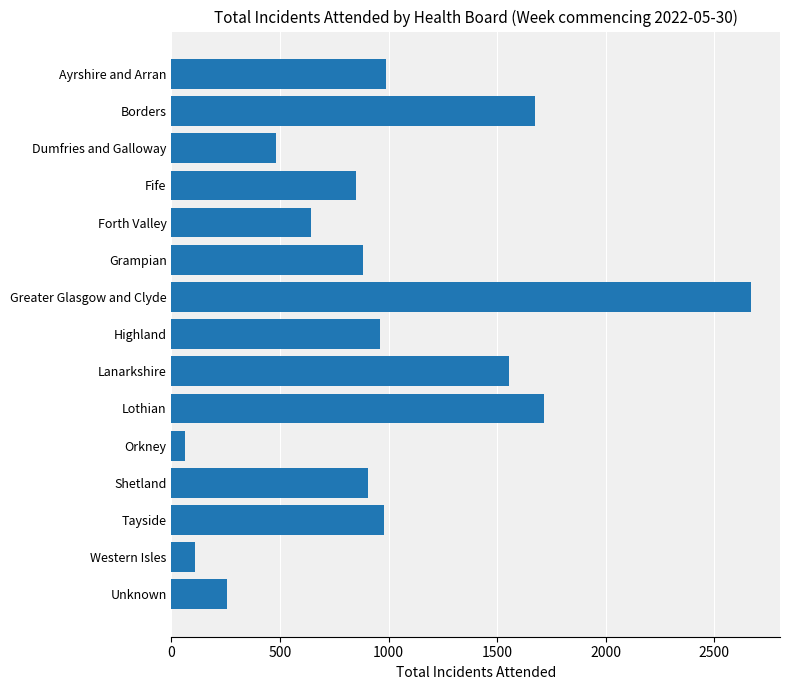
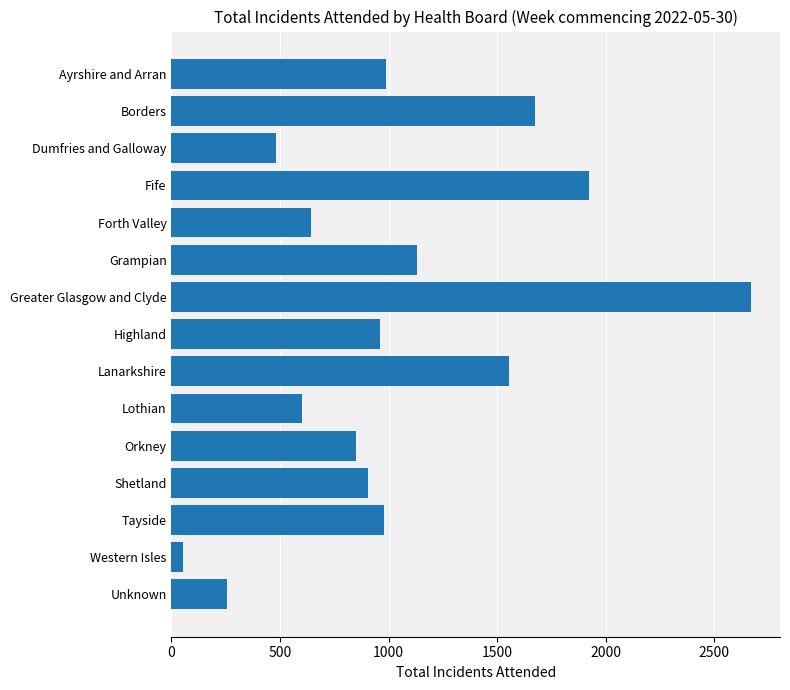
  {
    "Ayrshire and Arran": 990,
    "Borders": 1680,
    "Dumfries and Galloway": 480,
-   "Fife": 850,
+   "Fife": 1930,
    "Forth Valley": 640,
-   "Grampian": 880,
+   "Grampian": 1130,
    "Greater Glasgow and Clyde": 2670,
    "Highland": 960,
    "Lanarkshire": 1550,
-   "Lothian": 1720,
-   "Orkney": 60,
+   "Lothian": 600,
+   "Orkney": 850,
    "Shetland": 900,
    "Tayside": 980,
-   "Western Isles": 110,
+   "Western Isles": 50,
    "Unknown": 260
  }
